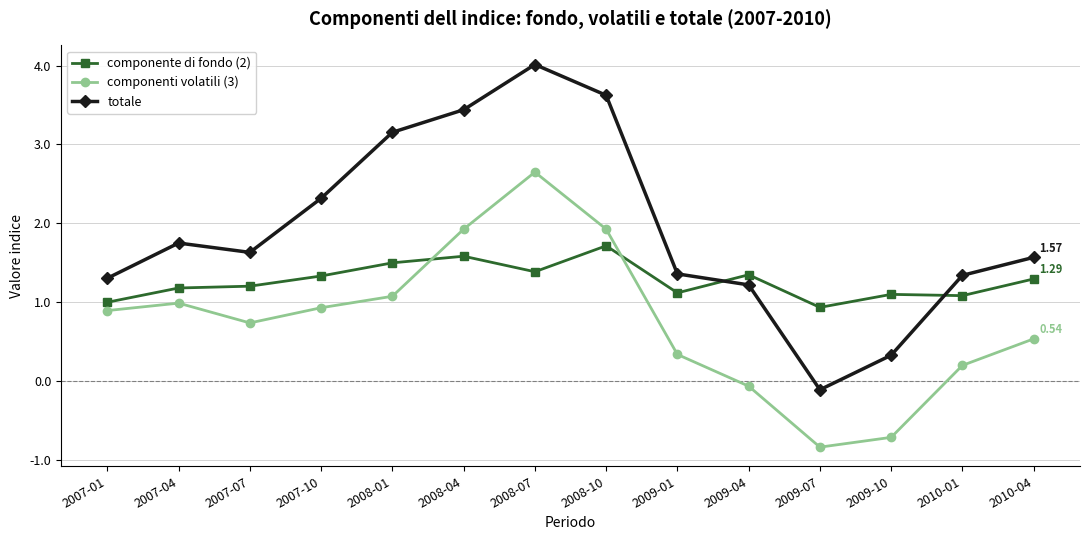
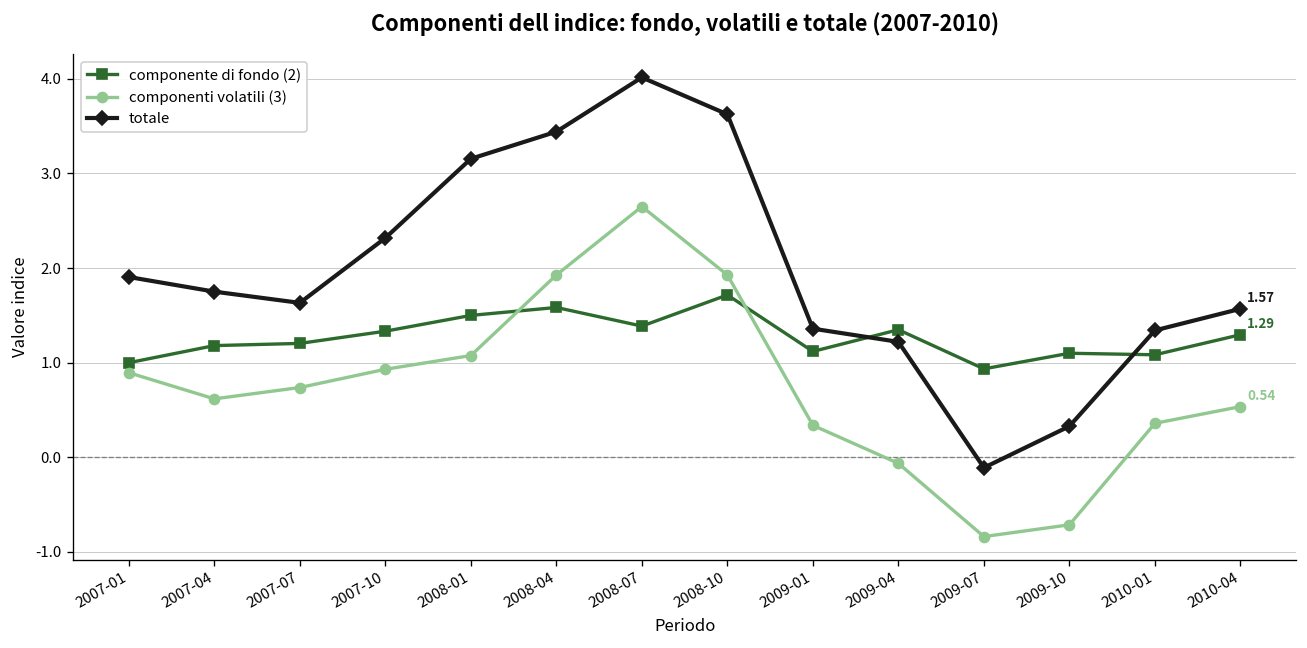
  {
    "componente di fondo (2)": {
      "2010-04": 1.29
    },
    "componenti volatili (3)": {
      "2007-01": 0.9,
-     "2007-04": 1.0,
+     "2007-04": 0.6,
      "2007-07": 0.7,
      "2007-10": 0.9,
      "2008-01": 1.1,
      "2008-04": 1.9,
      "2008-07": 2.6,
      "2008-10": 1.9,
      "2009-01": 0.3,
      "2009-04": -0.1,
      "2009-07": -0.8,
      "2009-10": -0.7,
-     "2010-01": 0.2
+     "2010-01": 0.4
    },
    "totale": {
-     "2007-01": 1.3,
+     "2007-01": 1.9,
      "2007-04": 1.8,
      "2007-07": 1.6,
      "2007-10": 2.3,
      "2008-01": 3.2,
      "2008-04": 3.4,
      "2008-07": 4.0,
      "2008-10": 3.6,
      "2009-01": 1.4,
      "2009-04": 1.2,
      "2009-07": -0.1,
      "2009-10": 0.3,
      "2010-01": 1.3
    }
  }
